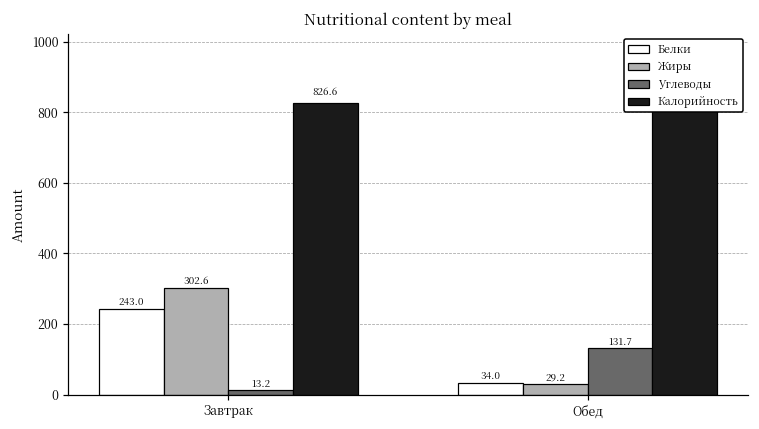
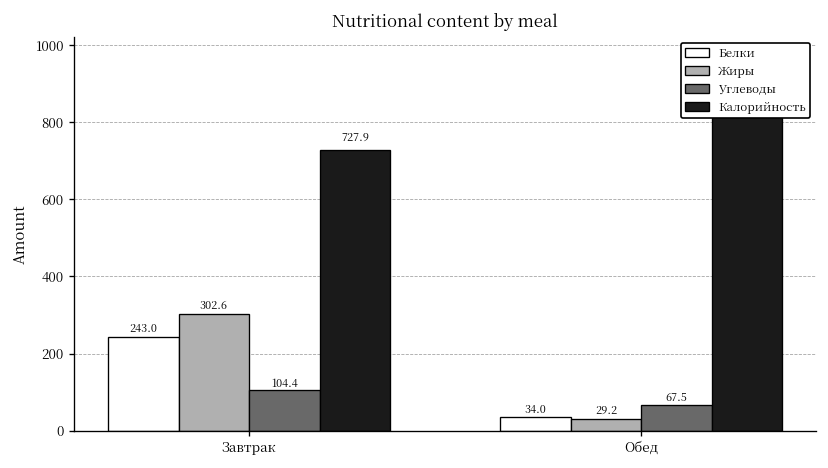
  {
    "Белки": {
      "Завтрак": 243.0,
      "Обед": 34.0
    },
    "Жиры": {
      "Завтрак": 302.6,
      "Обед": 29.2
    },
    "Углеводы": {
-     "Завтрак": 13.2,
-     "Обед": 131.7
+     "Завтрак": 104.4,
+     "Обед": 67.5
    },
    "Калорийность": {
-     "Завтрак": 826.6
+     "Завтрак": 727.9
    }
  }
